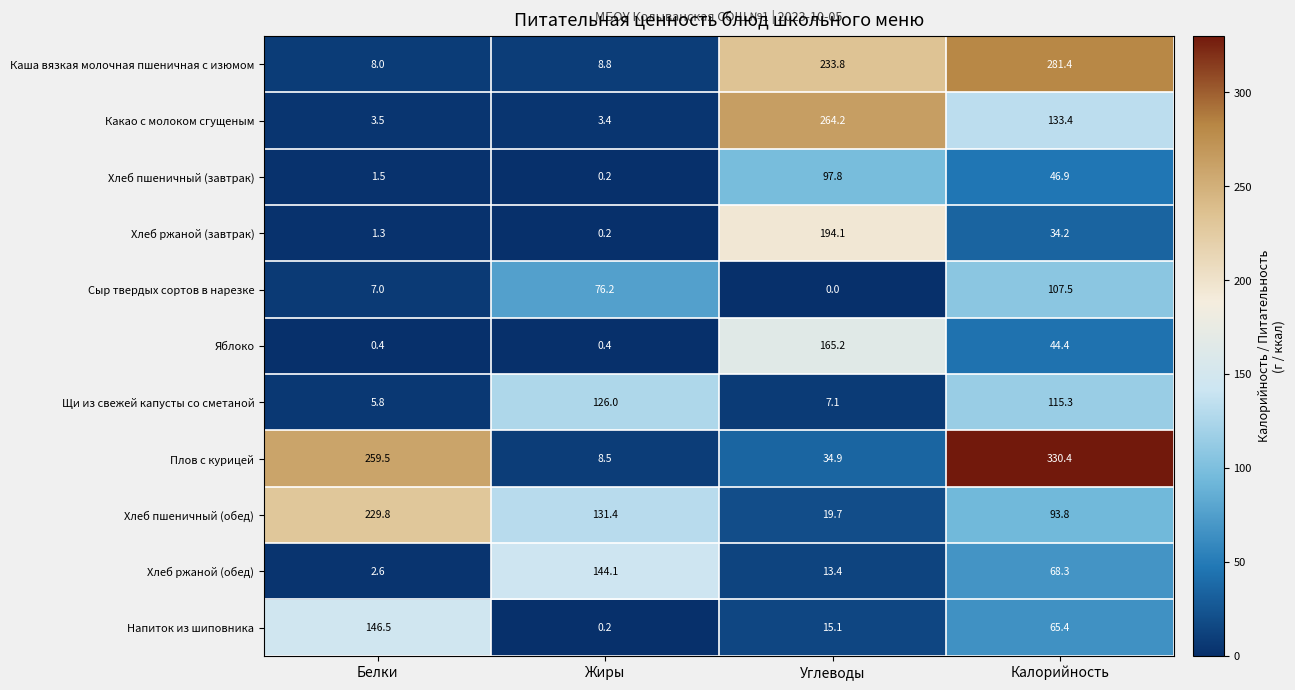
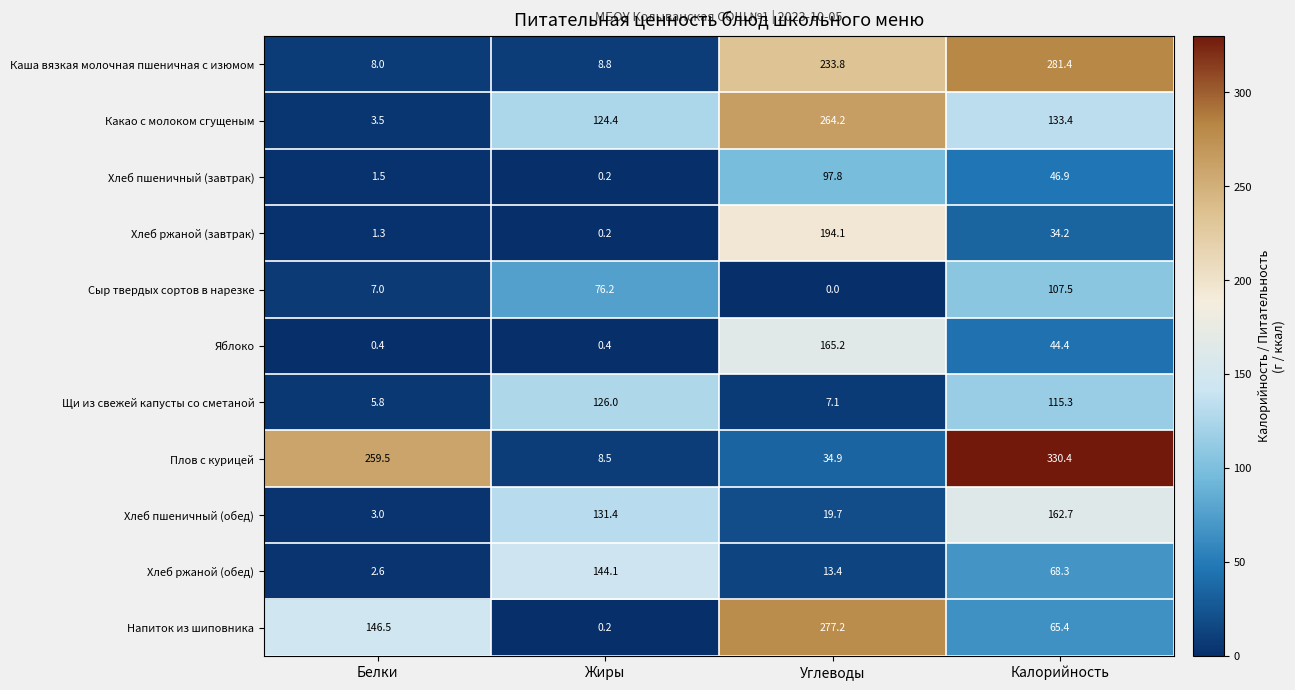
  {
    "Каша вязкая молочная пшеничная с изюмом": {
      "Белки": 8.0,
      "Жиры": 8.8,
      "Углеводы": 233.8,
      "Калорийность": 281.4
    },
    "Какао с молоком сгущеным": {
      "Белки": 3.5,
-     "Жиры": 3.4,
+     "Жиры": 124.4,
      "Углеводы": 264.2,
      "Калорийность": 133.4
    },
    "Хлеб пшеничный (завтрак)": {
      "Белки": 1.5,
      "Жиры": 0.2,
      "Углеводы": 97.8,
      "Калорийность": 46.9
    },
    "Хлеб ржаной (завтрак)": {
      "Белки": 1.3,
      "Жиры": 0.2,
      "Углеводы": 194.1,
      "Калорийность": 34.2
    },
    "Сыр твердых сортов в нарезке": {
      "Белки": 7.0,
      "Жиры": 76.2,
      "Углеводы": 0.0,
      "Калорийность": 107.5
    },
    "Яблоко": {
      "Белки": 0.4,
      "Жиры": 0.4,
      "Углеводы": 165.2,
      "Калорийность": 44.4
    },
    "Щи из свежей капусты со сметаной": {
      "Белки": 5.8,
      "Жиры": 126.0,
      "Углеводы": 7.1,
      "Калорийность": 115.3
    },
    "Плов с курицей": {
      "Белки": 259.5,
      "Жиры": 8.5,
      "Углеводы": 34.9,
      "Калорийность": 330.4
    },
    "Хлеб пшеничный (обед)": {
-     "Белки": 229.8,
+     "Белки": 3.0,
      "Жиры": 131.4,
      "Углеводы": 19.7,
-     "Калорийность": 93.8
+     "Калорийность": 162.7
    },
    "Хлеб ржаной (обед)": {
      "Белки": 2.6,
      "Жиры": 144.1,
      "Углеводы": 13.4,
      "Калорийность": 68.3
    },
    "Напиток из шиповника": {
      "Белки": 146.5,
      "Жиры": 0.2,
-     "Углеводы": 15.1,
+     "Углеводы": 277.2,
      "Калорийность": 65.4
    }
  }
